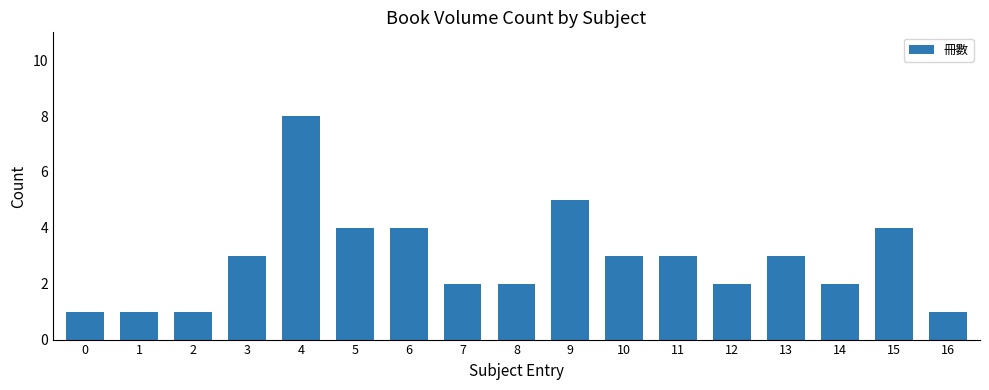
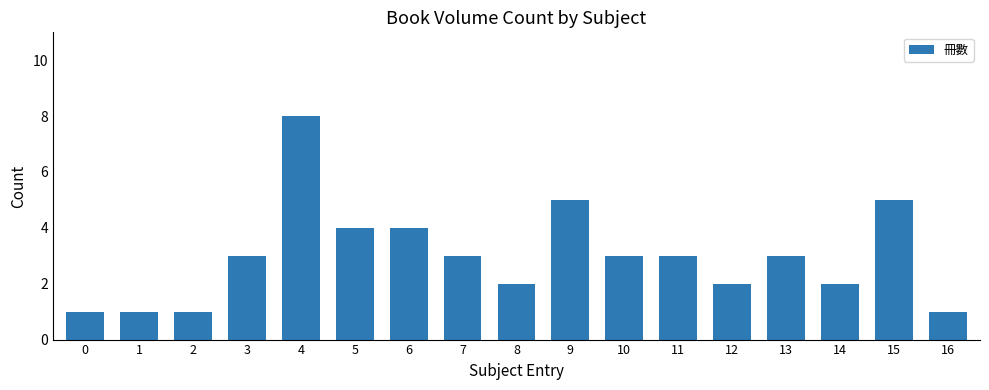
  {
    "0": 1,
    "1": 1,
    "2": 1,
    "3": 3,
    "4": 8,
    "5": 4,
    "6": 4,
-   "7": 2,
+   "7": 3,
    "8": 2,
    "9": 5,
    "10": 3,
    "11": 3,
    "12": 2,
    "13": 3,
    "14": 2,
-   "15": 4,
+   "15": 5,
    "16": 1
  }
